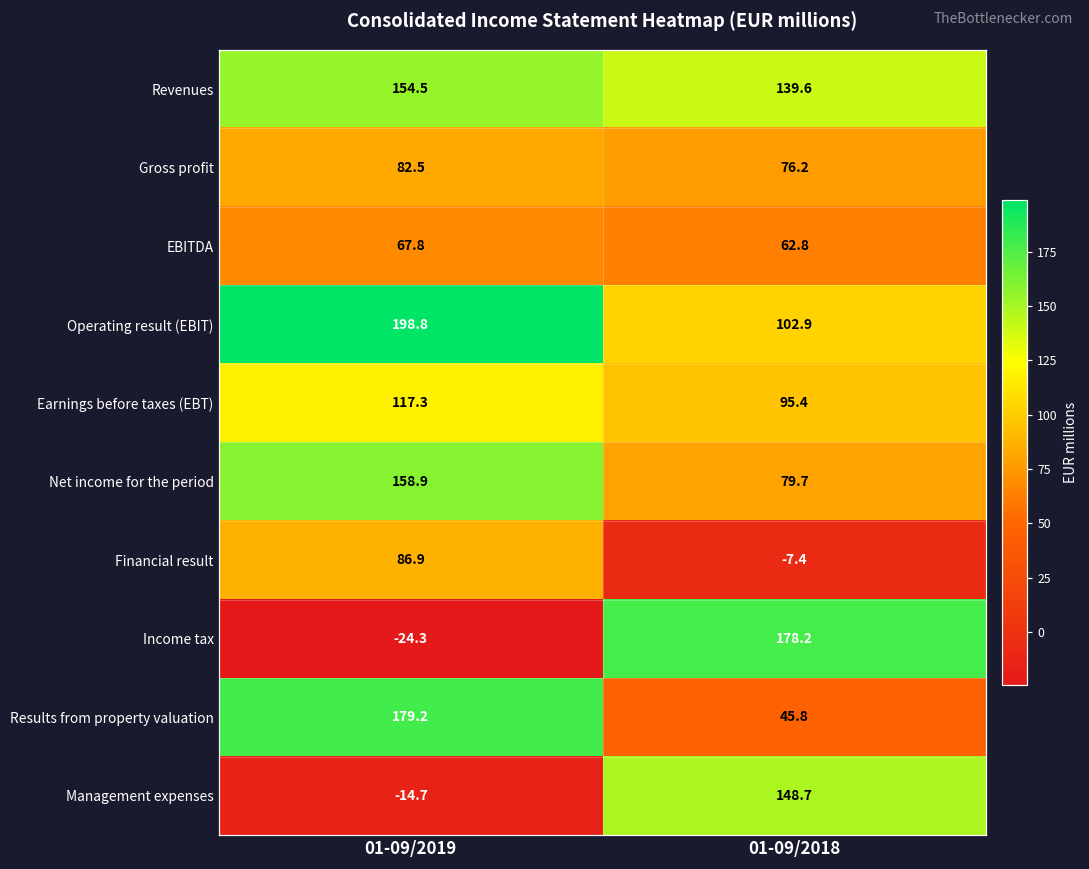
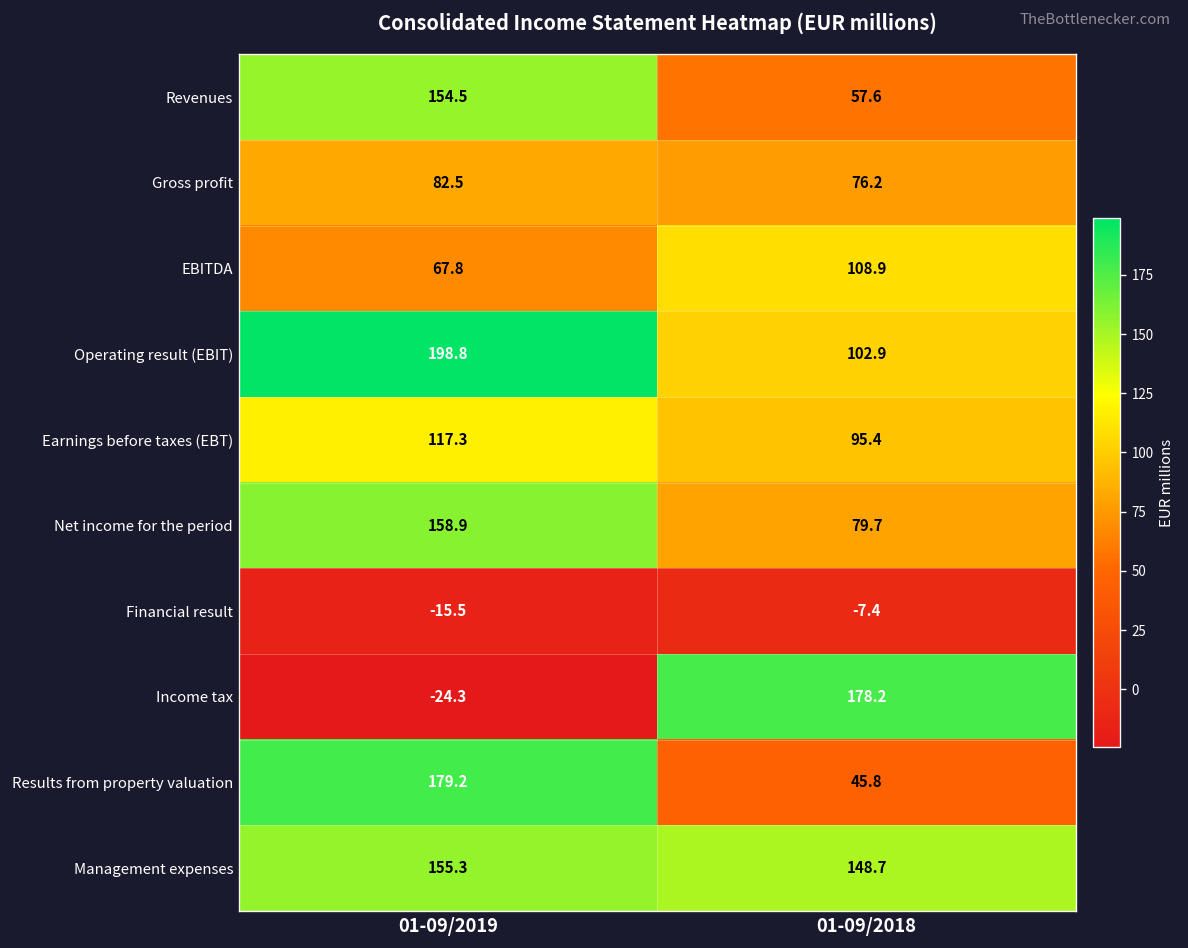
  {
    "Revenues": {
      "01-09/2019": 154.5,
-     "01-09/2018": 139.6
+     "01-09/2018": 57.6
    },
    "Gross profit": {
      "01-09/2019": 82.5,
      "01-09/2018": 76.2
    },
    "EBITDA": {
      "01-09/2019": 67.8,
-     "01-09/2018": 62.8
+     "01-09/2018": 108.9
    },
    "Operating result (EBIT)": {
      "01-09/2019": 198.8,
      "01-09/2018": 102.9
    },
    "Earnings before taxes (EBT)": {
      "01-09/2019": 117.3,
      "01-09/2018": 95.4
    },
    "Net income for the period": {
      "01-09/2019": 158.9,
      "01-09/2018": 79.7
    },
    "Financial result": {
-     "01-09/2019": 86.9,
+     "01-09/2019": -15.5,
      "01-09/2018": -7.4
    },
    "Income tax": {
      "01-09/2019": -24.3,
      "01-09/2018": 178.2
    },
    "Results from property valuation": {
      "01-09/2019": 179.2,
      "01-09/2018": 45.8
    },
    "Management expenses": {
-     "01-09/2019": -14.7,
+     "01-09/2019": 155.3,
      "01-09/2018": 148.7
    }
  }
